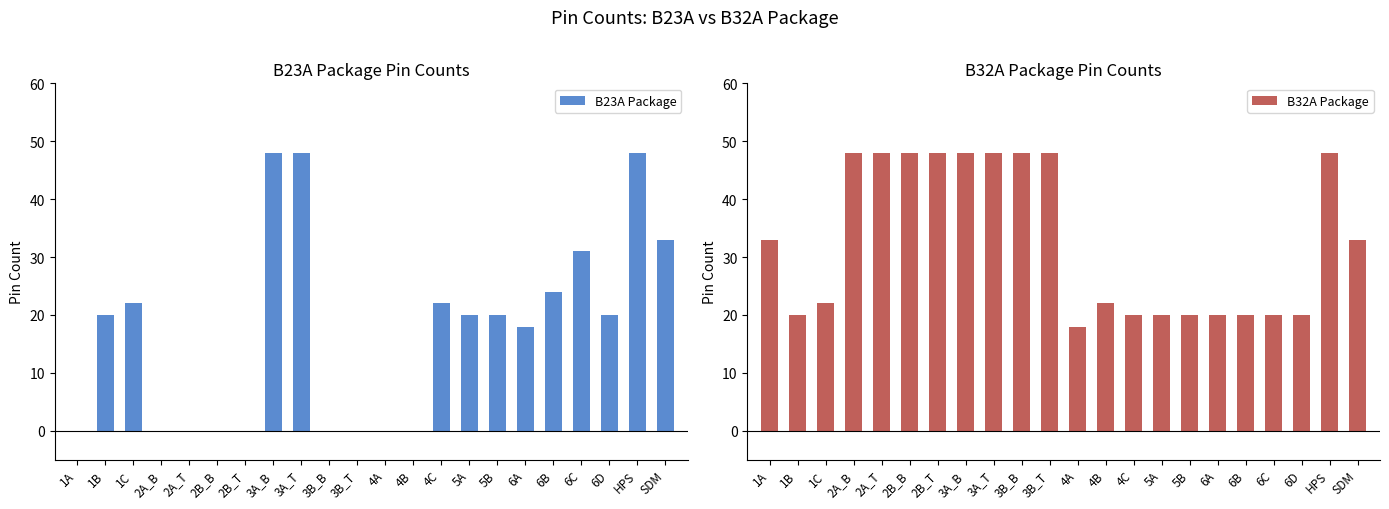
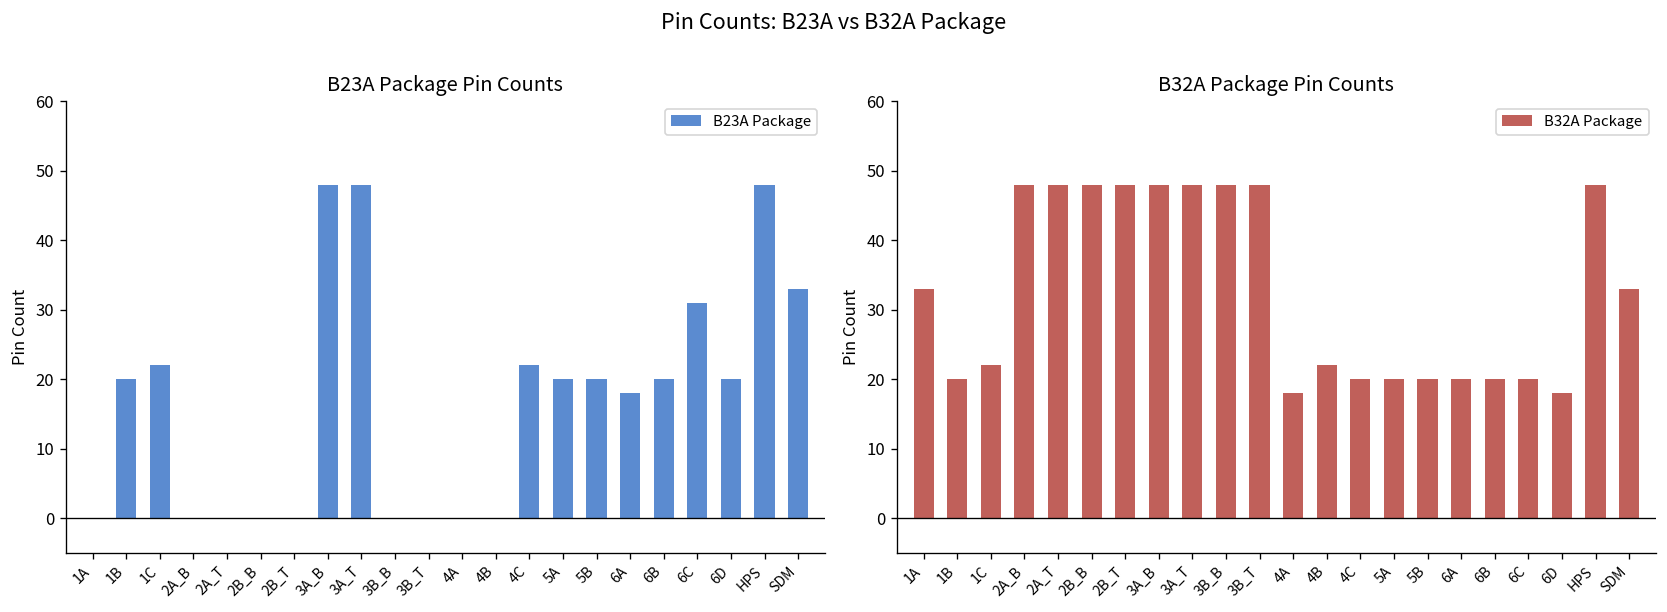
  {
    "B23A Package Pin Counts": {
      "1A": 0,
      "1B": 20,
      "1C": 22,
      "2A_B": 0,
      "2A_T": 0,
      "2B_B": 0,
      "2B_T": 0,
      "3A_B": 48,
      "3A_T": 48,
      "3B_B": 0,
      "3B_T": 0,
      "4A": 0,
      "4B": 0,
      "4C": 22,
      "5A": 20,
      "5B": 20,
      "6A": 18,
-     "6B": 24,
+     "6B": 20,
      "6C": 31,
      "6D": 20,
      "HPS": 48,
      "SDM": 33
    },
    "B32A Package Pin Counts": {
      "1A": 33,
      "1B": 20,
      "1C": 22,
      "2A_B": 48,
      "2A_T": 48,
      "2B_B": 48,
      "2B_T": 48,
      "3A_B": 48,
      "3A_T": 48,
      "3B_B": 48,
      "3B_T": 48,
      "4A": 18,
      "4B": 22,
      "4C": 20,
      "5A": 20,
      "5B": 20,
      "6A": 20,
      "6B": 20,
      "6C": 20,
-     "6D": 20,
+     "6D": 18,
      "HPS": 48,
      "SDM": 33
    }
  }
